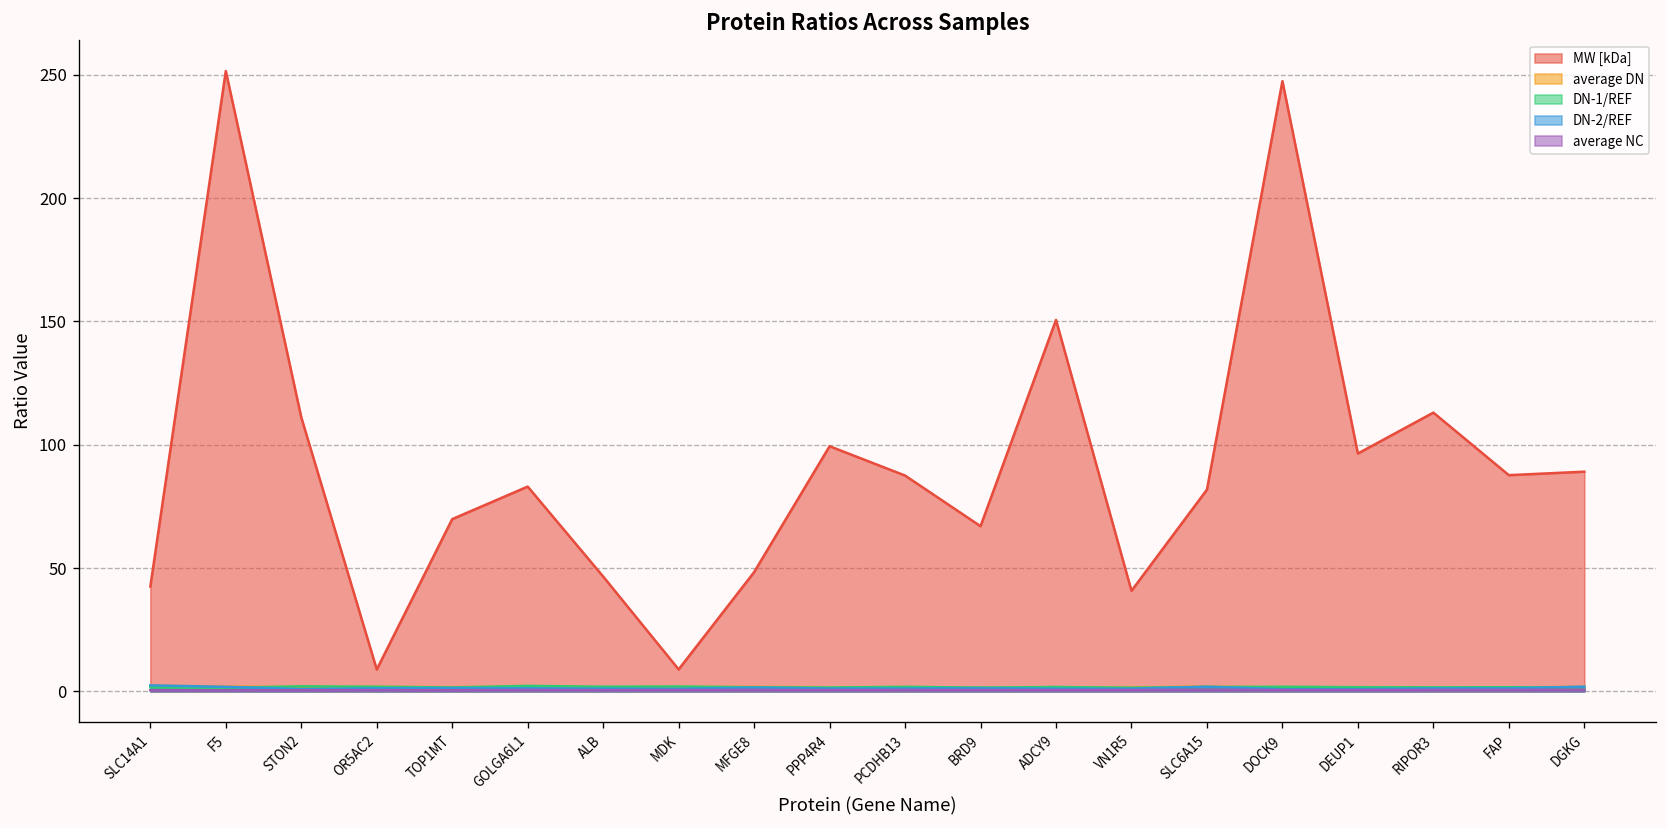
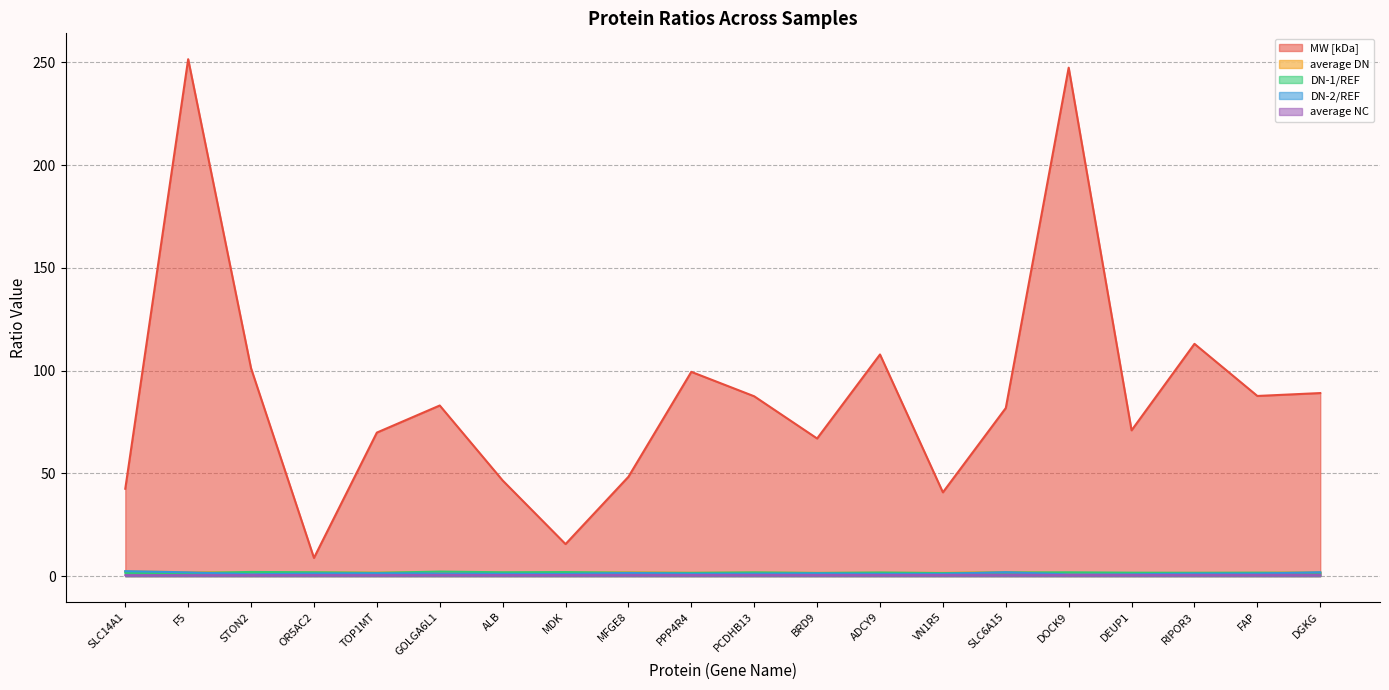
  {
    "MW [kDa]": {
      "SLC14A1": 42,
      "F5": 252,
-     "STON2": 111,
+     "STON2": 101,
      "OR5AC2": 9,
      "TOP1MT": 70,
      "GOLGA6L1": 83,
      "ALB": 47,
-     "MDK": 9,
+     "MDK": 16,
      "MFGE8": 48,
      "PPP4R4": 99,
      "PCDHB13": 87,
      "BRD9": 67,
-     "ADCY9": 151,
+     "ADCY9": 108,
      "VN1R5": 41,
      "SLC6A15": 82,
      "DOCK9": 247,
-     "DEUP1": 96,
+     "DEUP1": 71,
      "RIPOR3": 113,
      "FAP": 88,
      "DGKG": 89
    }
  }
